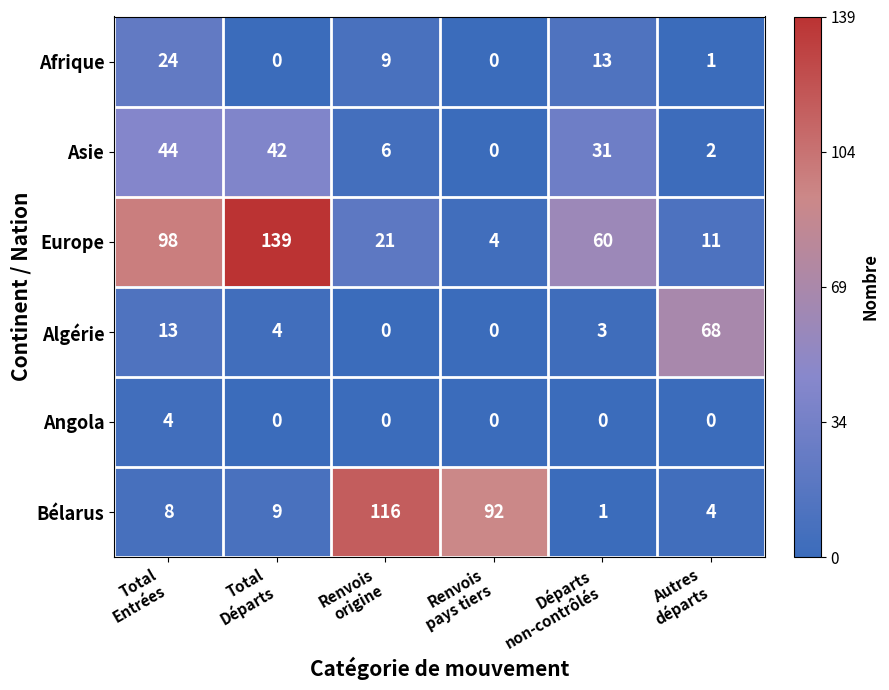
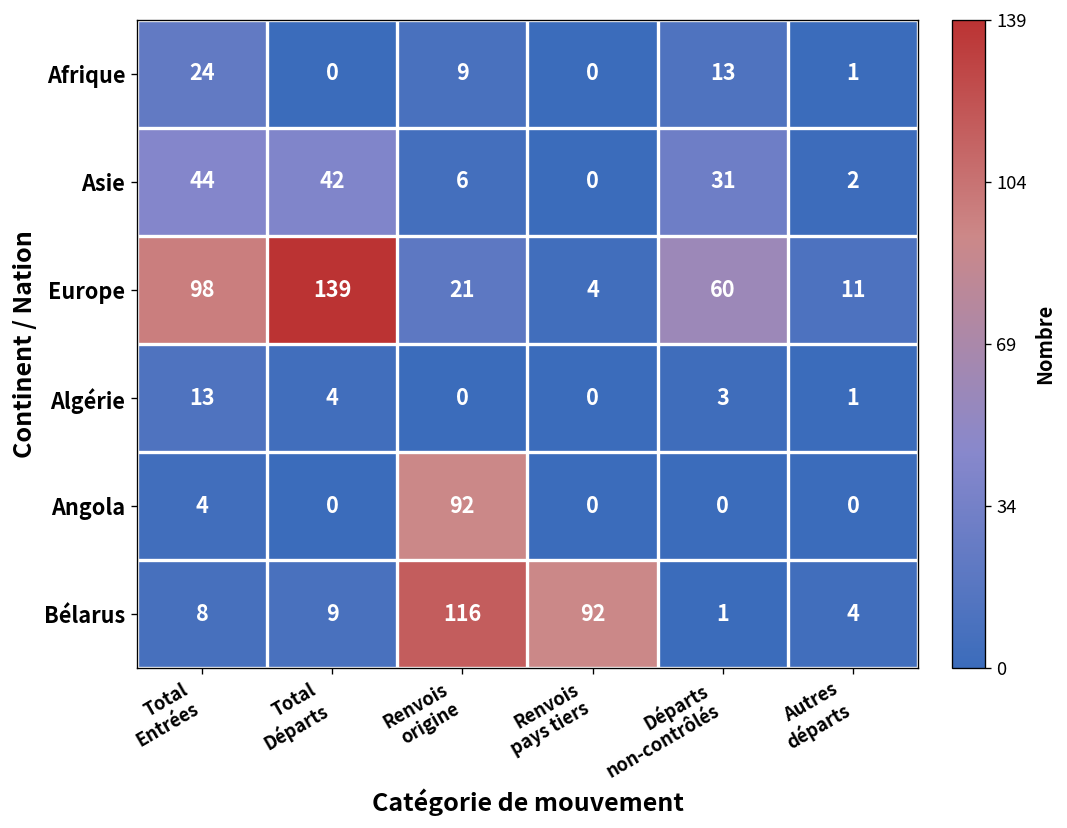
  {
    "Afrique": {
      "Total Entrées": 24,
      "Total Départs": 0,
      "Renvois origine": 9,
      "Renvois pays tiers": 0,
      "Départs non-contrôlés": 13,
      "Autres départs": 1
    },
    "Asie": {
      "Total Entrées": 44,
      "Total Départs": 42,
      "Renvois origine": 6,
      "Renvois pays tiers": 0,
      "Départs non-contrôlés": 31,
      "Autres départs": 2
    },
    "Europe": {
      "Total Entrées": 98,
      "Total Départs": 139,
      "Renvois origine": 21,
      "Renvois pays tiers": 4,
      "Départs non-contrôlés": 60,
      "Autres départs": 11
    },
    "Algérie": {
      "Total Entrées": 13,
      "Total Départs": 4,
      "Renvois origine": 0,
      "Renvois pays tiers": 0,
      "Départs non-contrôlés": 3,
-     "Autres départs": 68
+     "Autres départs": 1
    },
    "Angola": {
      "Total Entrées": 4,
      "Total Départs": 0,
-     "Renvois origine": 0,
+     "Renvois origine": 92,
      "Renvois pays tiers": 0,
      "Départs non-contrôlés": 0,
      "Autres départs": 0
    },
    "Bélarus": {
      "Total Entrées": 8,
      "Total Départs": 9,
      "Renvois origine": 116,
      "Renvois pays tiers": 92,
      "Départs non-contrôlés": 1,
      "Autres départs": 4
    }
  }
